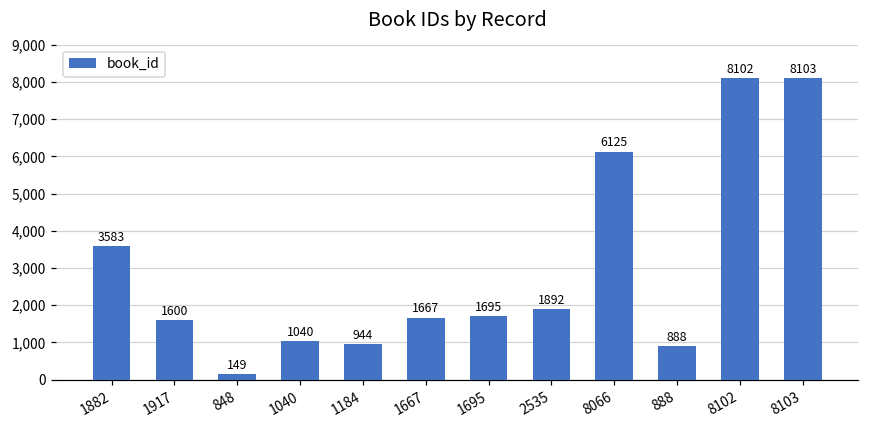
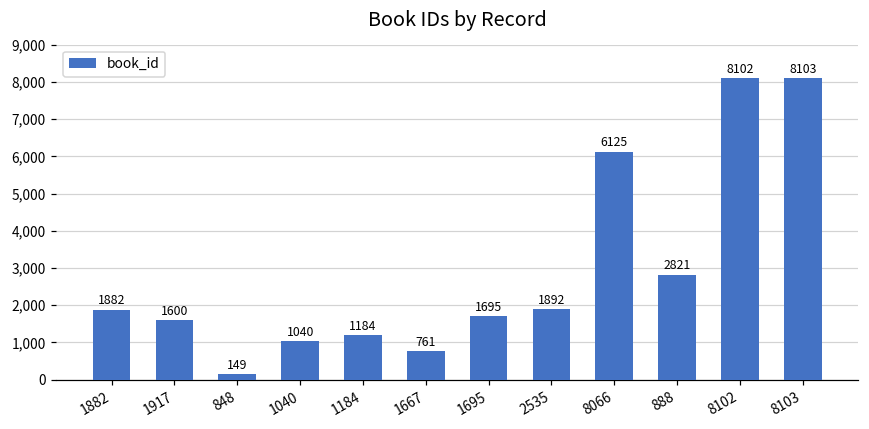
  {
-   "1882": 3583,
+   "1882": 1882,
    "1917": 1600,
    "848": 149,
    "1040": 1040,
-   "1184": 944,
-   "1667": 1667,
+   "1184": 1184,
+   "1667": 761,
    "1695": 1695,
    "2535": 1892,
    "8066": 6125,
-   "888": 888,
+   "888": 2821,
    "8102": 8102,
    "8103": 8103
  }
